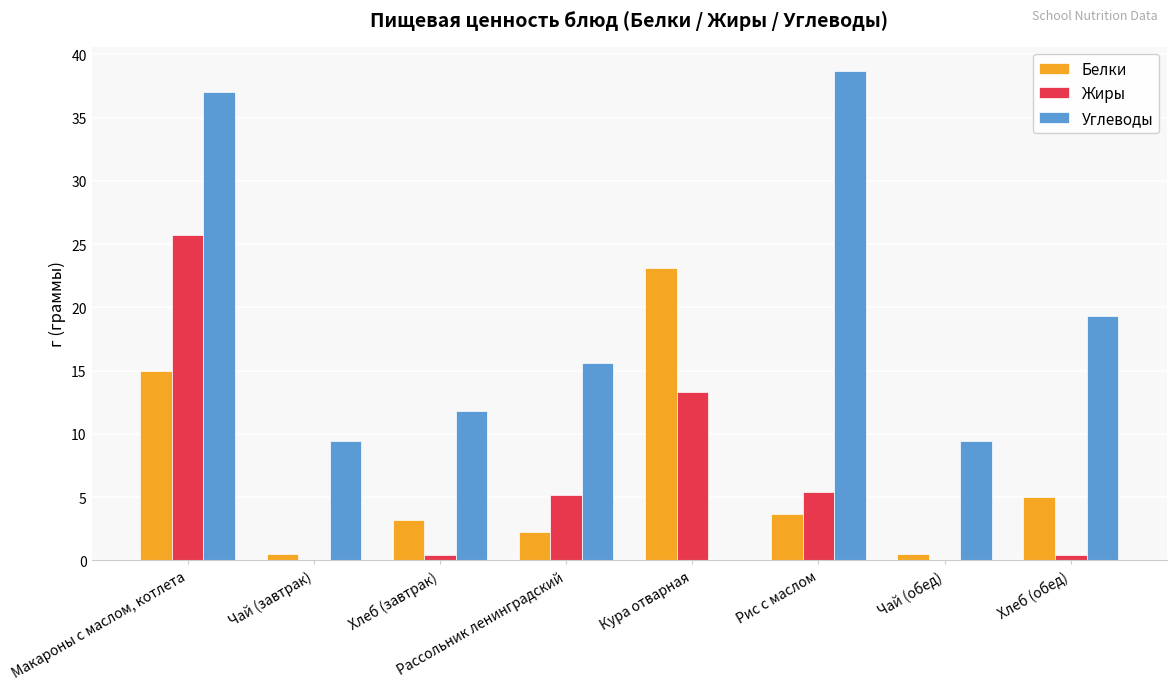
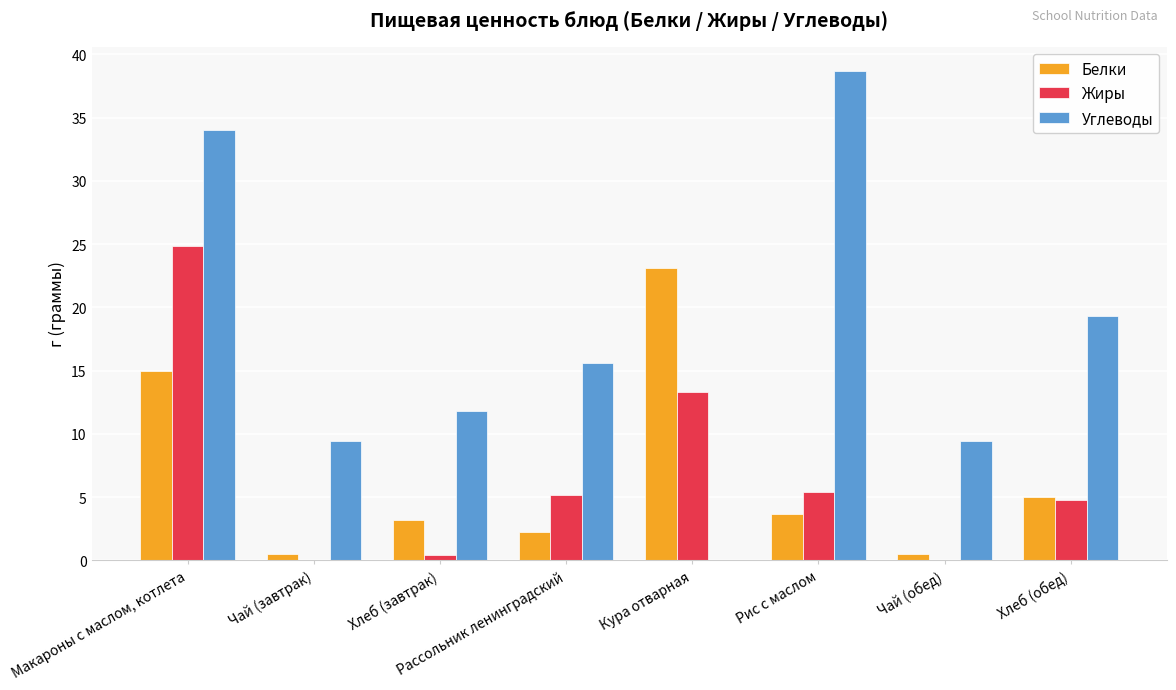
  {
    "Белки": {
      "Макароны с маслом, котлета": 15.0,
      "Чай (завтрак)": 0.5,
      "Хлеб (завтрак)": 3.2,
      "Рассольник ленинградский": 2.2,
      "Кура отварная": 23.1,
      "Рис с маслом": 3.7,
      "Чай (обед)": 0.5,
      "Хлеб (обед)": 5.0
    },
    "Жиры": {
-     "Макароны с маслом, котлета": 25.8,
+     "Макароны с маслом, котлета": 24.8,
      "Чай (завтрак)": 0.0,
      "Хлеб (завтрак)": 0.4,
      "Рассольник ленинградский": 5.2,
      "Кура отварная": 13.3,
      "Рис с маслом": 5.4,
      "Чай (обед)": 0.0,
-     "Хлеб (обед)": 0.4
+     "Хлеб (обед)": 4.8
    },
    "Углеводы": {
-     "Макароны с маслом, котлета": 37,
+     "Макароны с маслом, котлета": 34,
      "Чай (завтрак)": 9.5,
      "Хлеб (завтрак)": 11.8,
      "Рассольник ленинградский": 15.6,
      "Кура отварная": 0,
      "Рис с маслом": 38.7,
      "Чай (обед)": 9.5,
      "Хлеб (обед)": 19.3
    }
  }
